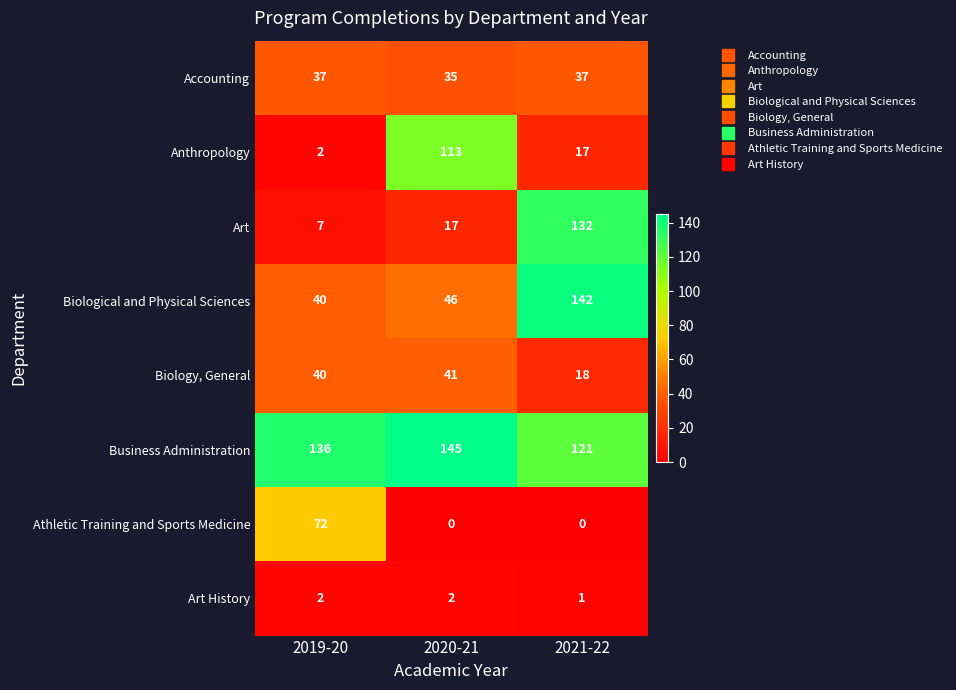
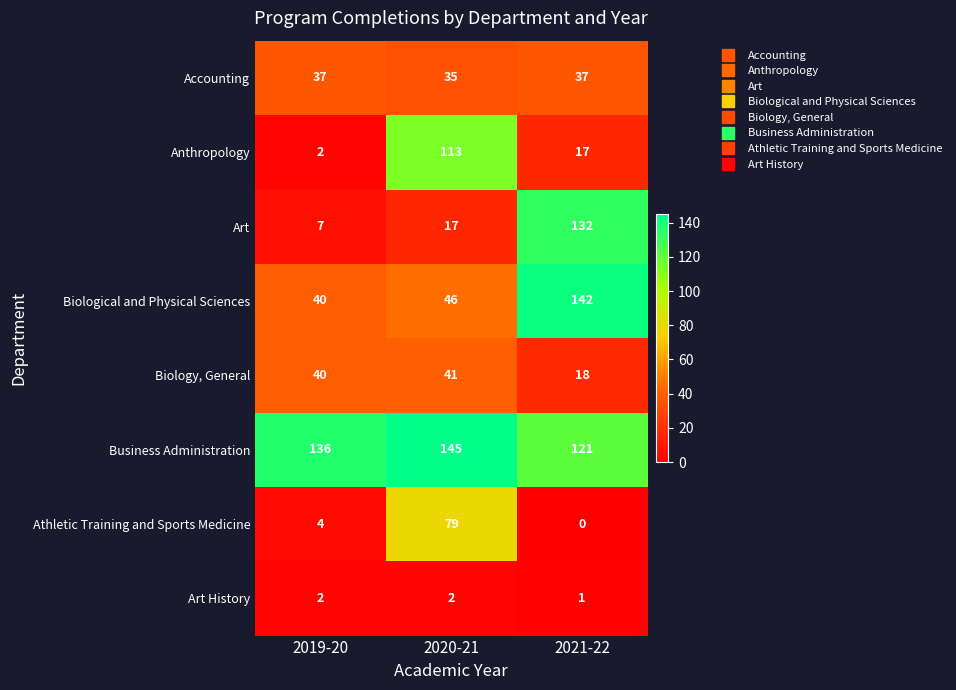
  {
    "Accounting": {
      "2019-20": 37,
      "2020-21": 35,
      "2021-22": 37
    },
    "Anthropology": {
      "2019-20": 2,
      "2020-21": 113,
      "2021-22": 17
    },
    "Art": {
      "2019-20": 7,
      "2020-21": 17,
      "2021-22": 132
    },
    "Biological and Physical Sciences": {
      "2019-20": 40,
      "2020-21": 46,
      "2021-22": 142
    },
    "Biology, General": {
      "2019-20": 40,
      "2020-21": 41,
      "2021-22": 18
    },
    "Business Administration": {
      "2019-20": 136,
      "2020-21": 145,
      "2021-22": 121
    },
    "Athletic Training and Sports Medicine": {
-     "2019-20": 72,
-     "2020-21": 0,
+     "2019-20": 4,
+     "2020-21": 79,
      "2021-22": 0
    },
    "Art History": {
      "2019-20": 2,
      "2020-21": 2,
      "2021-22": 1
    }
  }
